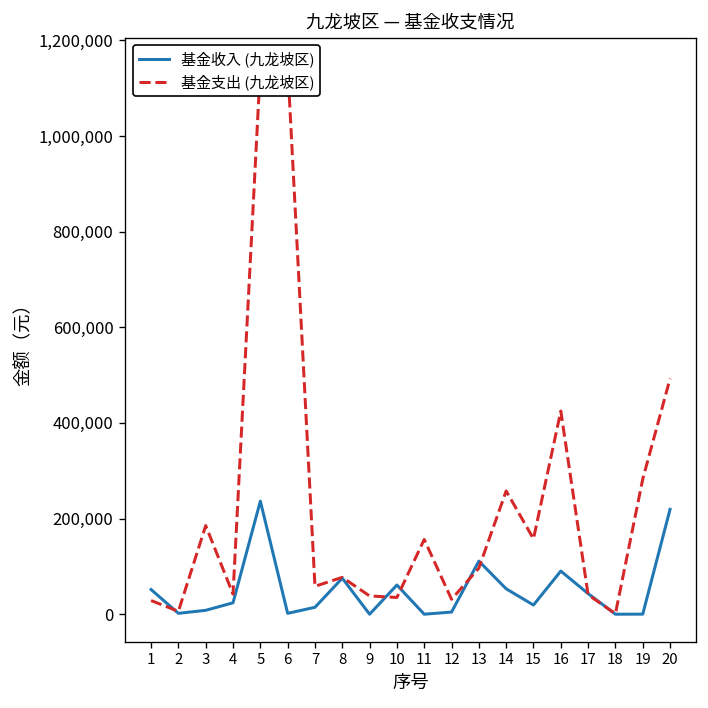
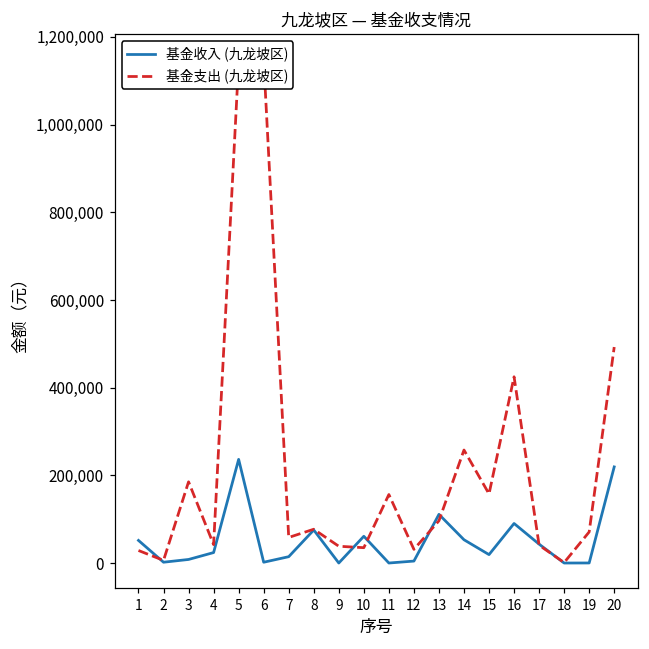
  {
    "基金收入 (九龙坡区)": {
      "1": "50,000",
      "3": "10,000",
      "4": "20,000",
      "5": "240,000",
      "6": "0",
      "7": "10,000",
      "9": "0",
      "10": "60,000",
      "11": "0",
      "12": "0",
      "13": "110,000",
      "14": "50,000",
      "15": "20,000",
      "16": "90,000",
      "19": "0",
      "20": "220,000"
    },
    "基金支出 (九龙坡区)": {
      "1": "30,000",
      "3": "190,000",
      "4": "40,000",
      "7": "60,000",
      "9": "40,000",
      "10": "40,000",
      "11": "160,000",
      "12": "30,000",
      "13": "100,000",
      "14": "260,000",
      "15": "160,000",
      "16": "420,000",
-     "19": "280,000",
+     "19": "70,000",
      "20": "490,000"
    }
  }
